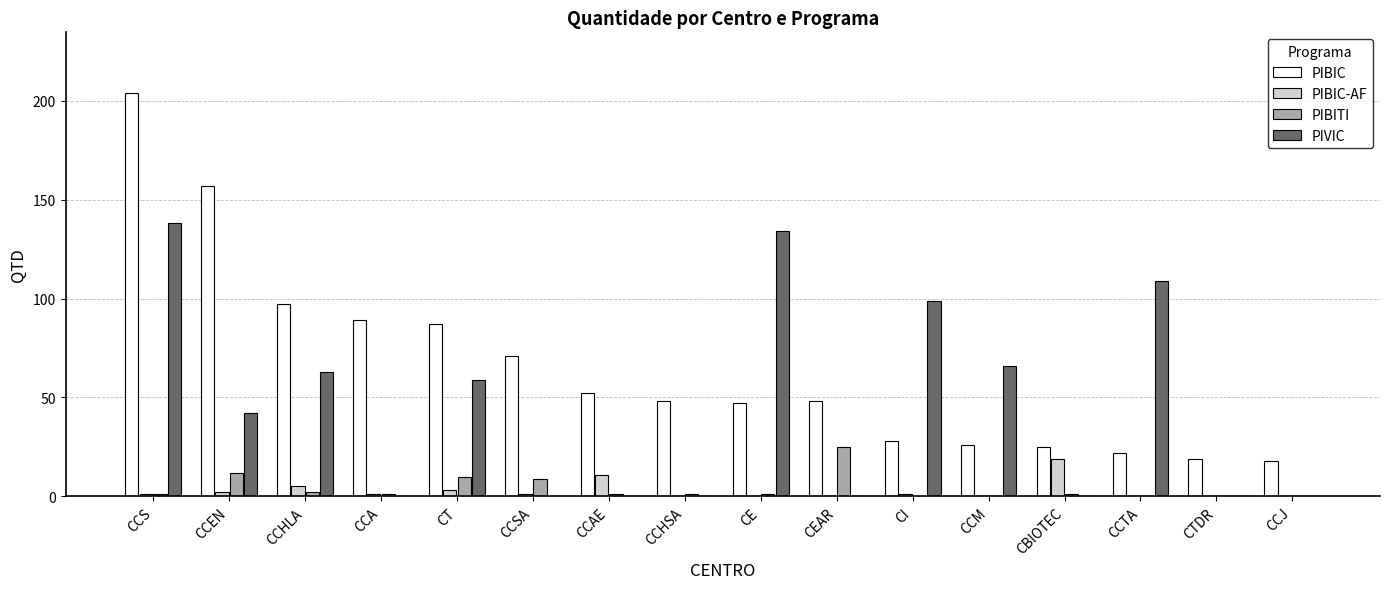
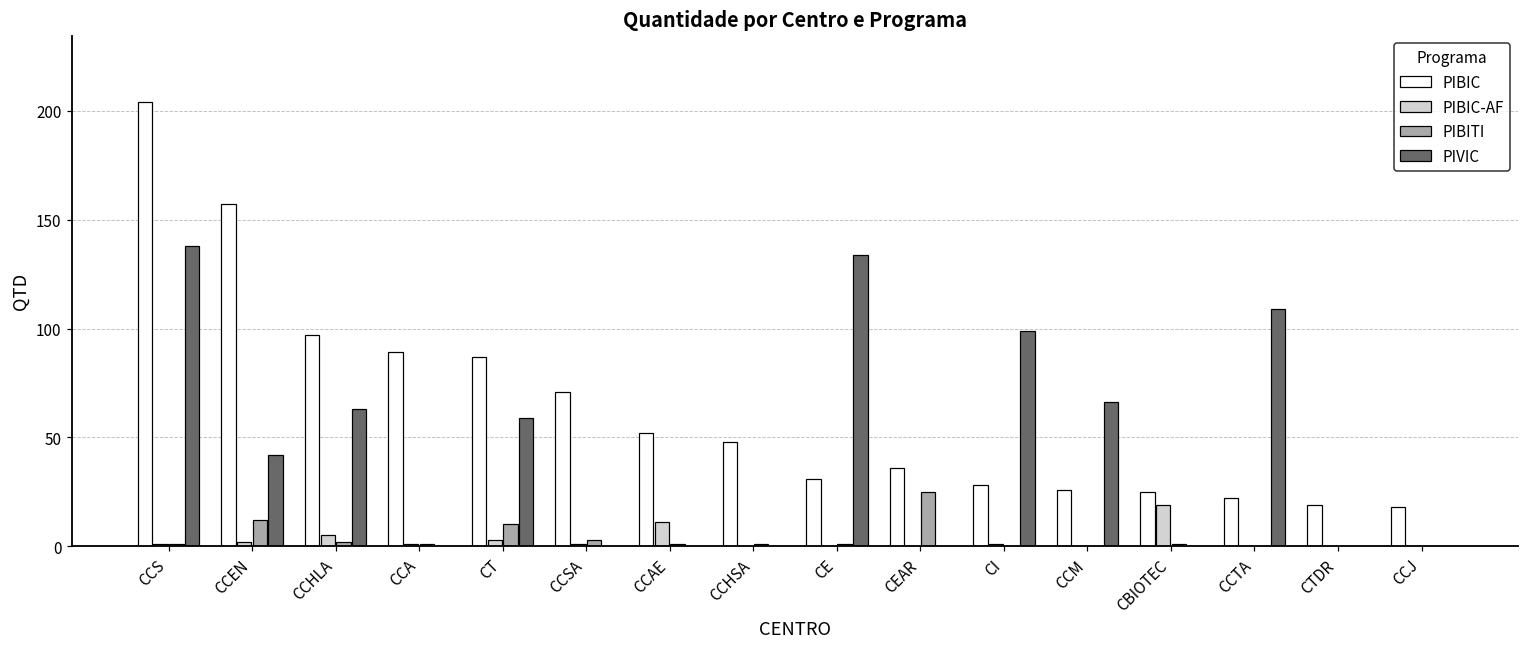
  {
    "PIBIC": {
      "CCS": 204,
      "CCEN": 157,
      "CCHLA": 97,
      "CCA": 89,
      "CT": 87,
      "CCSA": 71,
      "CCAE": 52,
      "CCHSA": 48,
-     "CE": 47,
-     "CEAR": 48,
+     "CE": 31,
+     "CEAR": 36,
      "CI": 28,
      "CCM": 26,
      "CBIOTEC": 25,
      "CCTA": 22,
      "CTDR": 19,
      "CCJ": 18
    },
    "PIBIC-AF": {
      "CCEN": 2,
      "CCHLA": 5,
      "CT": 3,
      "CCAE": 11,
      "CCHSA": 0,
      "CE": 0,
      "CEAR": 0,
      "CCM": 0,
      "CBIOTEC": 19,
      "CCTA": 0,
      "CTDR": 0,
      "CCJ": 0
    },
    "PIBITI": {
      "CCEN": 12,
      "CCHLA": 2,
      "CT": 10,
-     "CCSA": 9,
+     "CCSA": 3,
      "CEAR": 25,
      "CI": 0,
      "CCM": 0,
      "CCTA": 0,
      "CTDR": 0,
      "CCJ": 0
    },
    "PIVIC": {
      "CCS": 138,
      "CCEN": 42,
      "CCHLA": 63,
      "CCA": 0,
      "CT": 59,
      "CCSA": 0,
      "CCAE": 0,
      "CCHSA": 0,
      "CE": 134,
      "CEAR": 0,
      "CI": 99,
      "CCM": 66,
      "CBIOTEC": 0,
      "CCTA": 109,
      "CTDR": 0,
      "CCJ": 0
    }
  }
